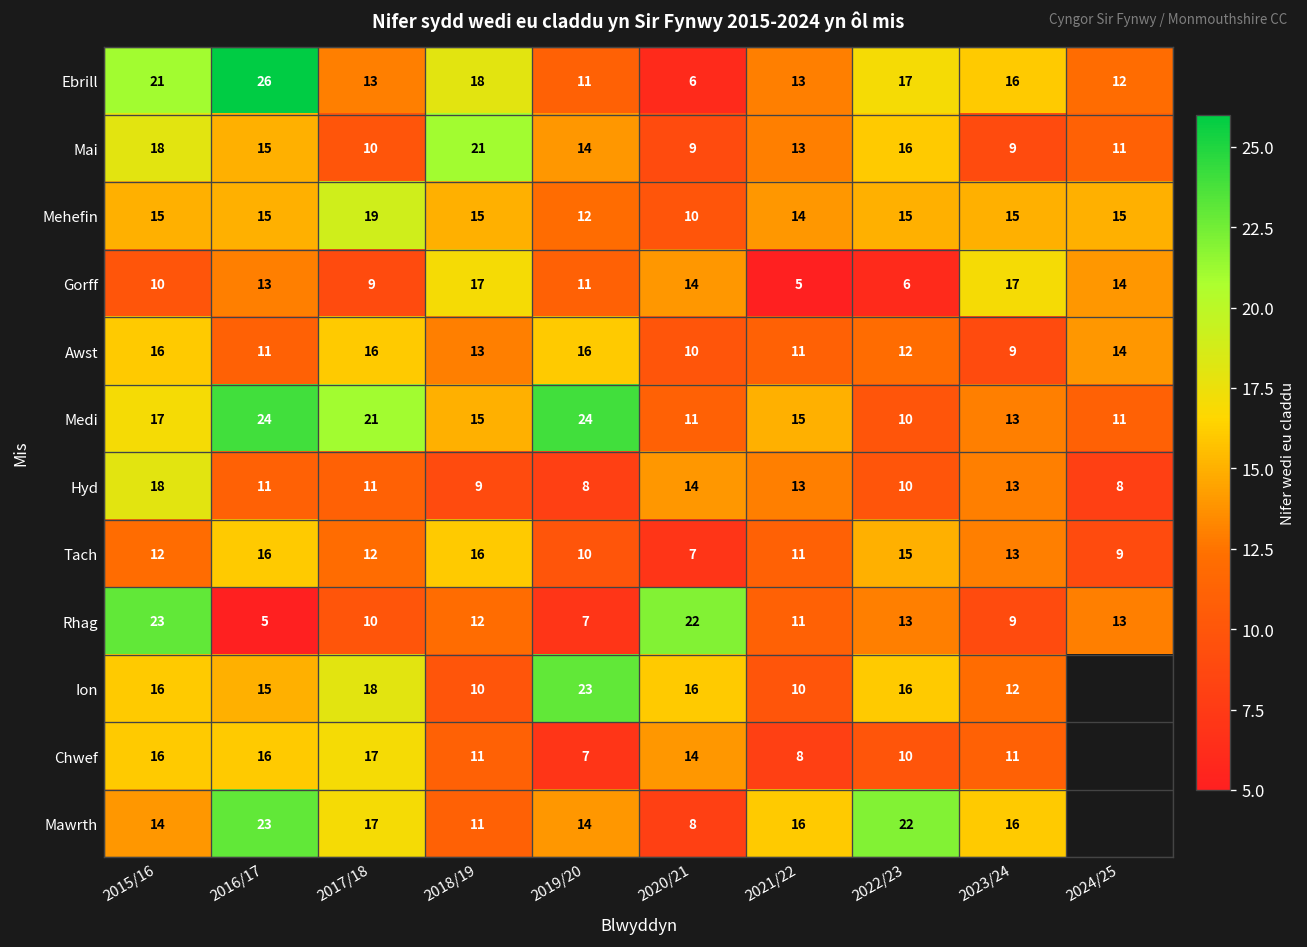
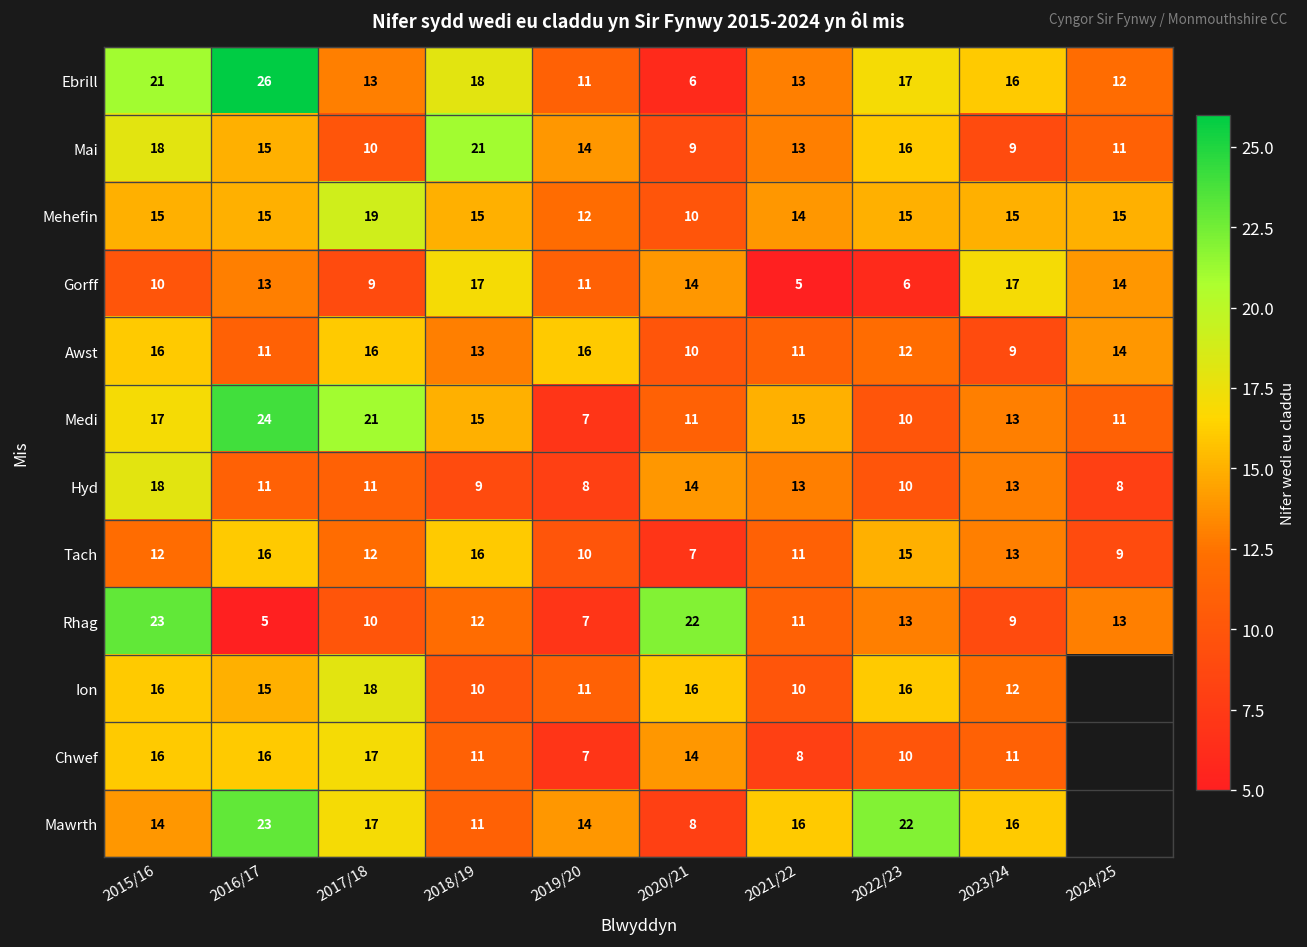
  {
    "Ebrill": {
      "2015/16": 21,
      "2016/17": 26,
      "2017/18": 13,
      "2018/19": 18,
      "2019/20": 11,
      "2020/21": 6,
      "2021/22": 13,
      "2022/23": 17,
      "2023/24": 16,
      "2024/25": 12
    },
    "Mai": {
      "2015/16": 18,
      "2016/17": 15,
      "2017/18": 10,
      "2018/19": 21,
      "2019/20": 14,
      "2020/21": 9,
      "2021/22": 13,
      "2022/23": 16,
      "2023/24": 9,
      "2024/25": 11
    },
    "Mehefin": {
      "2015/16": 15,
      "2016/17": 15,
      "2017/18": 19,
      "2018/19": 15,
      "2019/20": 12,
      "2020/21": 10,
      "2021/22": 14,
      "2022/23": 15,
      "2023/24": 15,
      "2024/25": 15
    },
    "Gorff": {
      "2015/16": 10,
      "2016/17": 13,
      "2017/18": 9,
      "2018/19": 17,
      "2019/20": 11,
      "2020/21": 14,
      "2021/22": 5,
      "2022/23": 6,
      "2023/24": 17,
      "2024/25": 14
    },
    "Awst": {
      "2015/16": 16,
      "2016/17": 11,
      "2017/18": 16,
      "2018/19": 13,
      "2019/20": 16,
      "2020/21": 10,
      "2021/22": 11,
      "2022/23": 12,
      "2023/24": 9,
      "2024/25": 14
    },
    "Medi": {
      "2015/16": 17,
      "2016/17": 24,
      "2017/18": 21,
      "2018/19": 15,
-     "2019/20": 24,
+     "2019/20": 7,
      "2020/21": 11,
      "2021/22": 15,
      "2022/23": 10,
      "2023/24": 13,
      "2024/25": 11
    },
    "Hyd": {
      "2015/16": 18,
      "2016/17": 11,
      "2017/18": 11,
      "2018/19": 9,
      "2019/20": 8,
      "2020/21": 14,
      "2021/22": 13,
      "2022/23": 10,
      "2023/24": 13,
      "2024/25": 8
    },
    "Tach": {
      "2015/16": 12,
      "2016/17": 16,
      "2017/18": 12,
      "2018/19": 16,
      "2019/20": 10,
      "2020/21": 7,
      "2021/22": 11,
      "2022/23": 15,
      "2023/24": 13,
      "2024/25": 9
    },
    "Rhag": {
      "2015/16": 23,
      "2016/17": 5,
      "2017/18": 10,
      "2018/19": 12,
      "2019/20": 7,
      "2020/21": 22,
      "2021/22": 11,
      "2022/23": 13,
      "2023/24": 9,
      "2024/25": 13
    },
    "Ion": {
      "2015/16": 16,
      "2016/17": 15,
      "2017/18": 18,
      "2018/19": 10,
-     "2019/20": 23,
+     "2019/20": 11,
      "2020/21": 16,
      "2021/22": 10,
      "2022/23": 16,
      "2023/24": 12
    },
    "Chwef": {
      "2015/16": 16,
      "2016/17": 16,
      "2017/18": 17,
      "2018/19": 11,
      "2019/20": 7,
      "2020/21": 14,
      "2021/22": 8,
      "2022/23": 10,
      "2023/24": 11
    },
    "Mawrth": {
      "2015/16": 14,
      "2016/17": 23,
      "2017/18": 17,
      "2018/19": 11,
      "2019/20": 14,
      "2020/21": 8,
      "2021/22": 16,
      "2022/23": 22,
      "2023/24": 16
    }
  }
